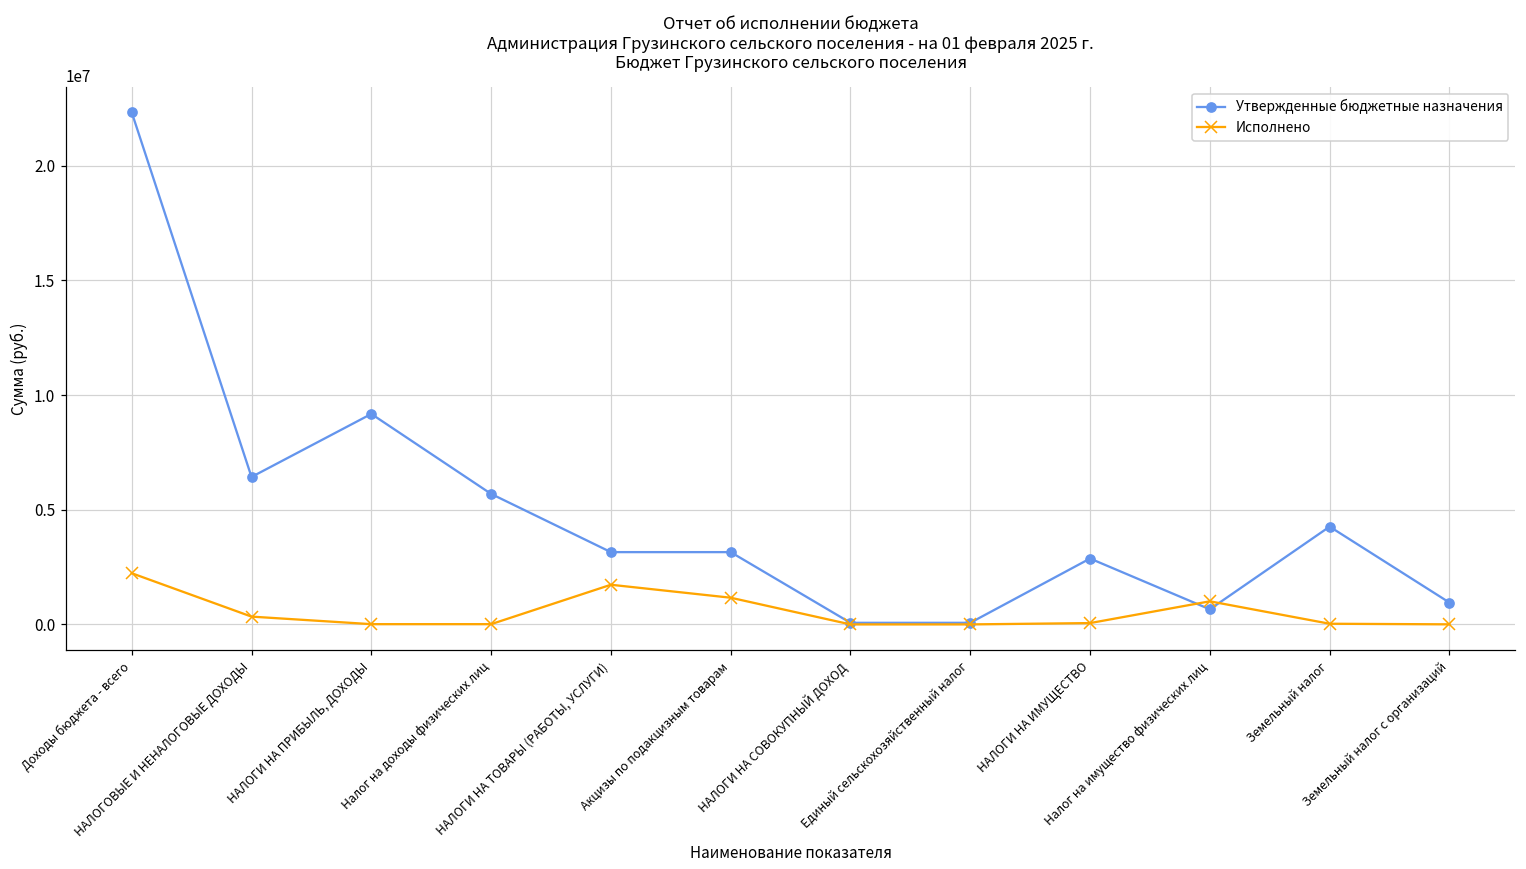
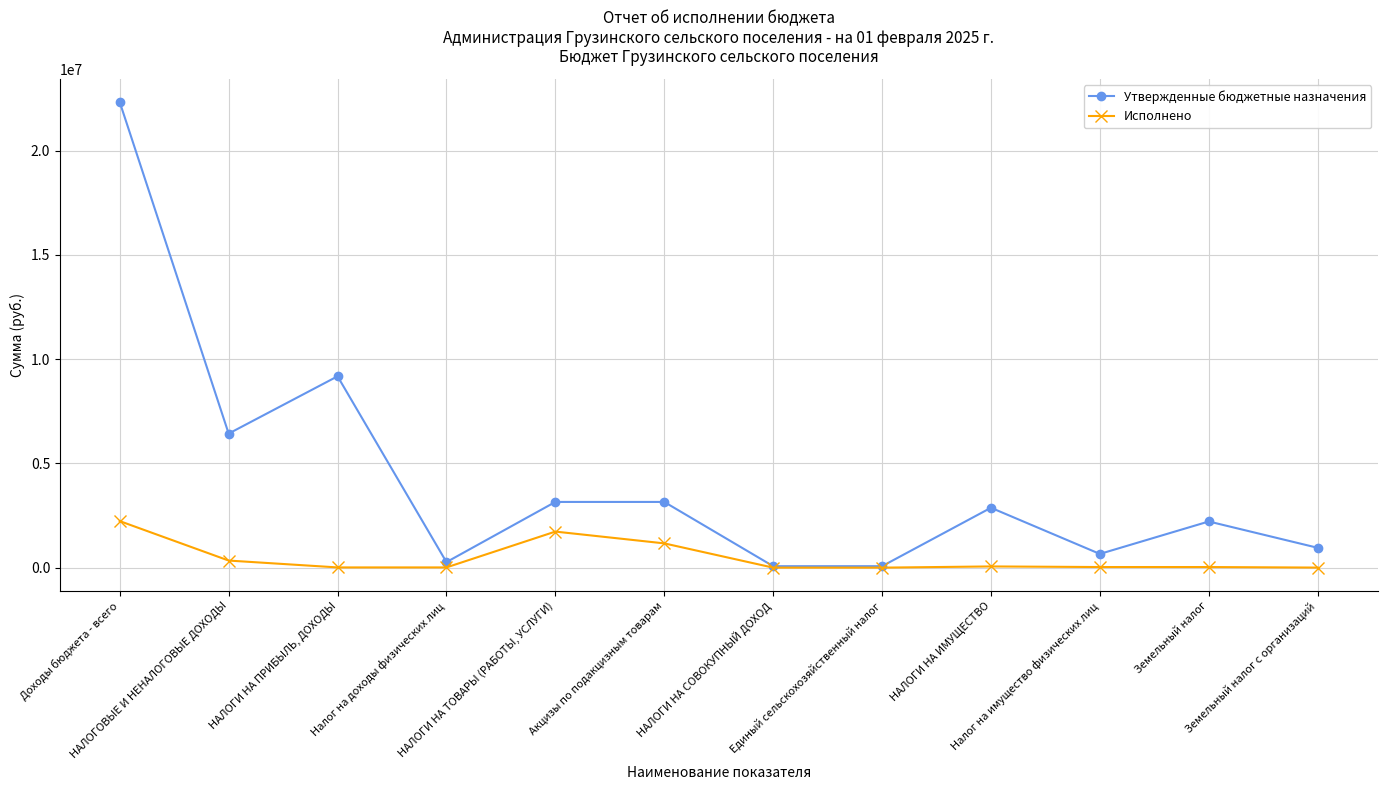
  {
    "Утвержденные бюджетные назначения": {
      "Доходы бюджета - всего": 22300000,
      "НАЛОГОВЫЕ И НЕНАЛОГОВЫЕ ДОХОДЫ": 6400000,
      "НАЛОГИ НА ПРИБЫЛЬ, ДОХОДЫ": 9200000,
-     "Налог на доходы физических лиц": 5700000,
+     "Налог на доходы физических лиц": 300000,
      "НАЛОГИ НА ТОВАРЫ (РАБОТЫ, УСЛУГИ)": 3200000,
      "Акцизы по подакцизным товарам": 3200000,
      "НАЛОГИ НА ИМУЩЕСТВО": 2900000,
      "Налог на имущество физических лиц": 700000,
-     "Земельный налог": 4300000,
+     "Земельный налог": 2200000,
      "Земельный налог с организаций": 1000000
    },
    "Исполнено": {
      "Доходы бюджета - всего": 2200000,
      "НАЛОГОВЫЕ И НЕНАЛОГОВЫЕ ДОХОДЫ": 300000,
      "НАЛОГИ НА ПРИБЫЛЬ, ДОХОДЫ": 0,
      "Налог на доходы физических лиц": 0,
      "НАЛОГИ НА ТОВАРЫ (РАБОТЫ, УСЛУГИ)": 1700000,
      "Акцизы по подакцизным товарам": 1200000,
      "НАЛОГИ НА ИМУЩЕСТВО": 100000,
-     "Налог на имущество физических лиц": 1000000,
+     "Налог на имущество физических лиц": 0,
      "Земельный налог": 0,
      "Земельный налог с организаций": 0
    }
  }
